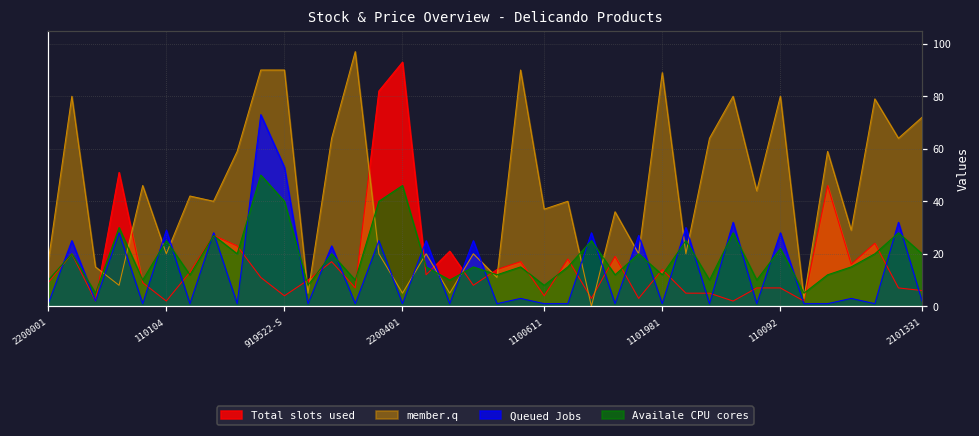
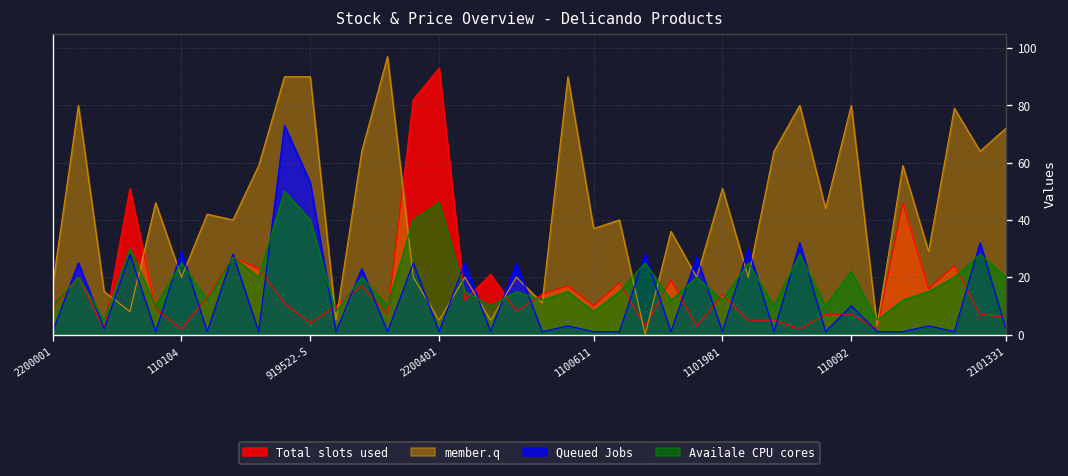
  {
    "Total slots used": {
      "110104": 2,
      "919522-S": 4,
      "2200401": 93,
-     "1100611": 4,
+     "1100611": 10,
      "1101981": 14,
      "110092": 7,
      "2101331": 6
    },
    "member.q": {
      "2200001": 17,
      "110104": 20,
      "919522-S": 90,
      "2200401": 5,
      "1100611": 37,
-     "1101981": 89,
+     "1101981": 51,
      "110092": 80,
      "2101331": 72
    },
    "Queued Jobs": {
      "2200001": 1,
      "110104": 29,
      "919522-S": 53,
      "2200401": 1,
      "1100611": 1,
      "1101981": 1,
-     "110092": 28,
+     "110092": 10,
      "2101331": 2
    },
    "Availale CPU cores": {
      "110104": 25,
      "919522-S": 40,
      "2200401": 46,
      "1100611": 8,
      "1101981": 12,
      "110092": 22,
      "2101331": 20
    }
  }
